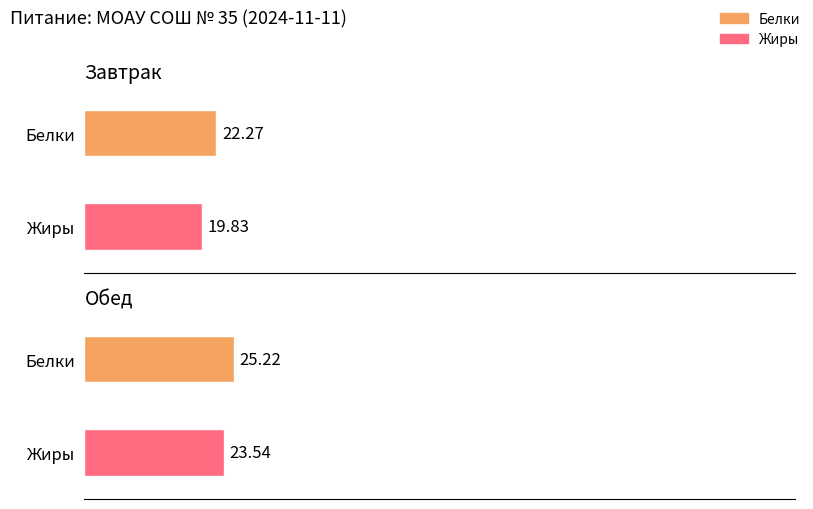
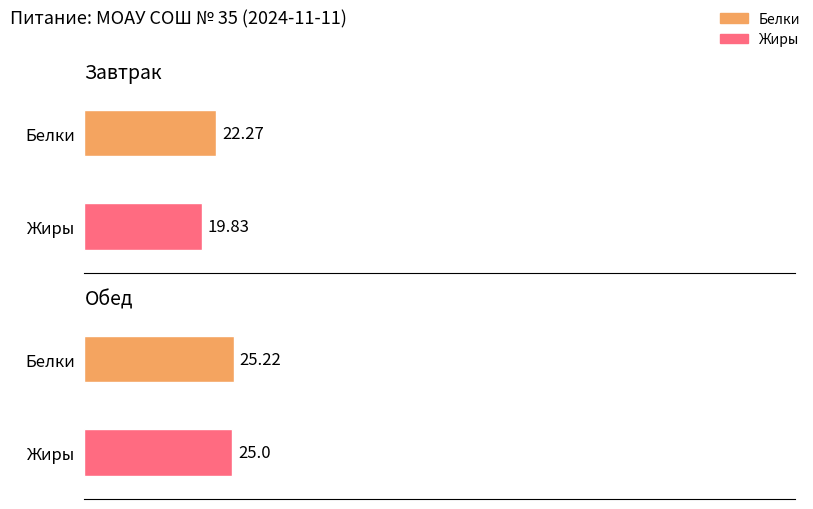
  {
    "Завтрак": {
      "Белки": 22.27,
      "Жиры": 19.83
    },
    "Обед": {
      "Белки": 25.22,
-     "Жиры": 23.54
+     "Жиры": 25.0
    }
  }
